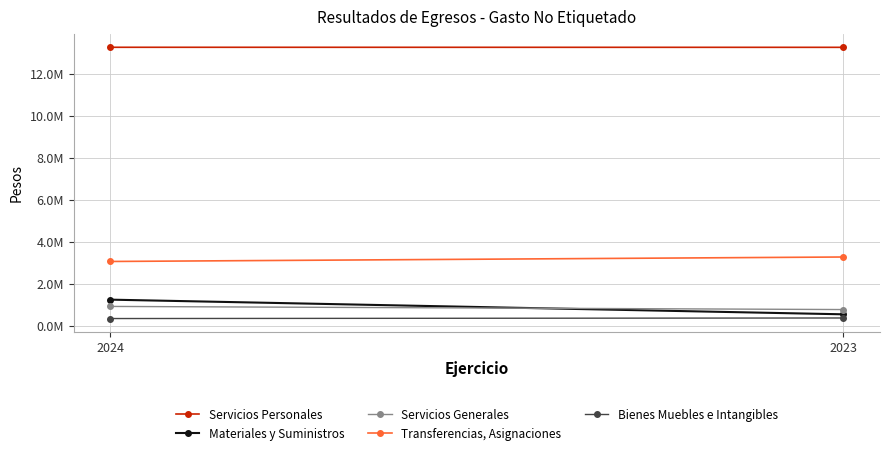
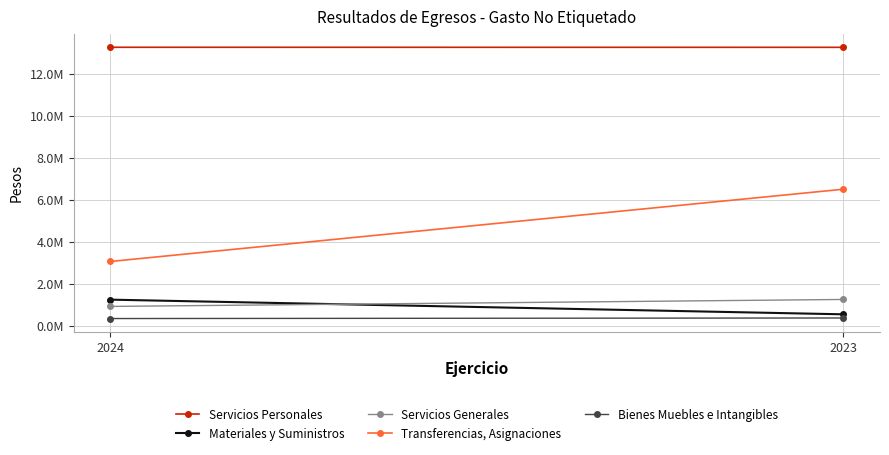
  {
    "Servicios Personales": {
      "2024": 13300000,
      "2023": 13300000
    },
    "Materiales y Suministros": {
      "2024": 1300000,
      "2023": 600000
    },
    "Servicios Generales": {
      "2024": 900000,
-     "2023": 800000
+     "2023": 1300000
    },
    "Transferencias, Asignaciones": {
      "2024": 3100000,
-     "2023": 3300000
+     "2023": 6500000
    },
    "Bienes Muebles e Intangibles": {
      "2024": 400000,
      "2023": 400000
    }
  }
